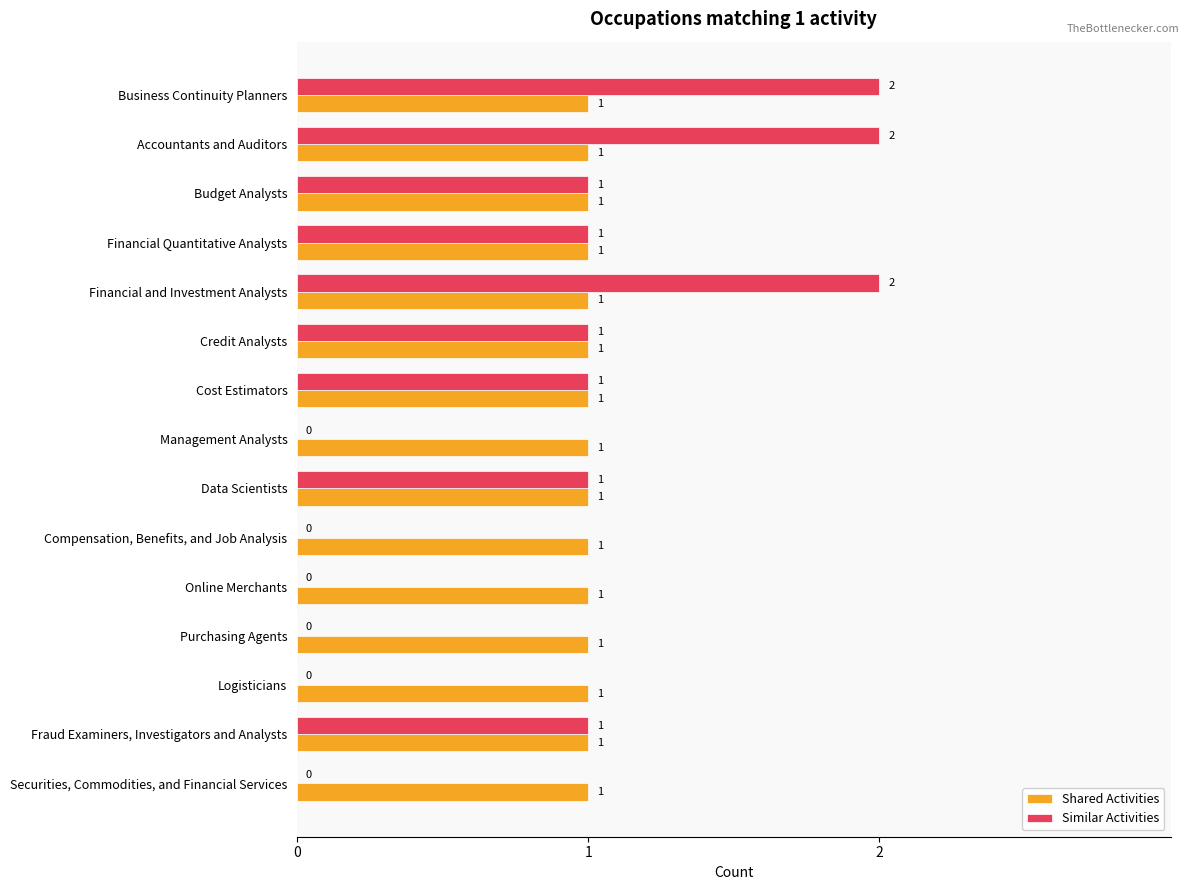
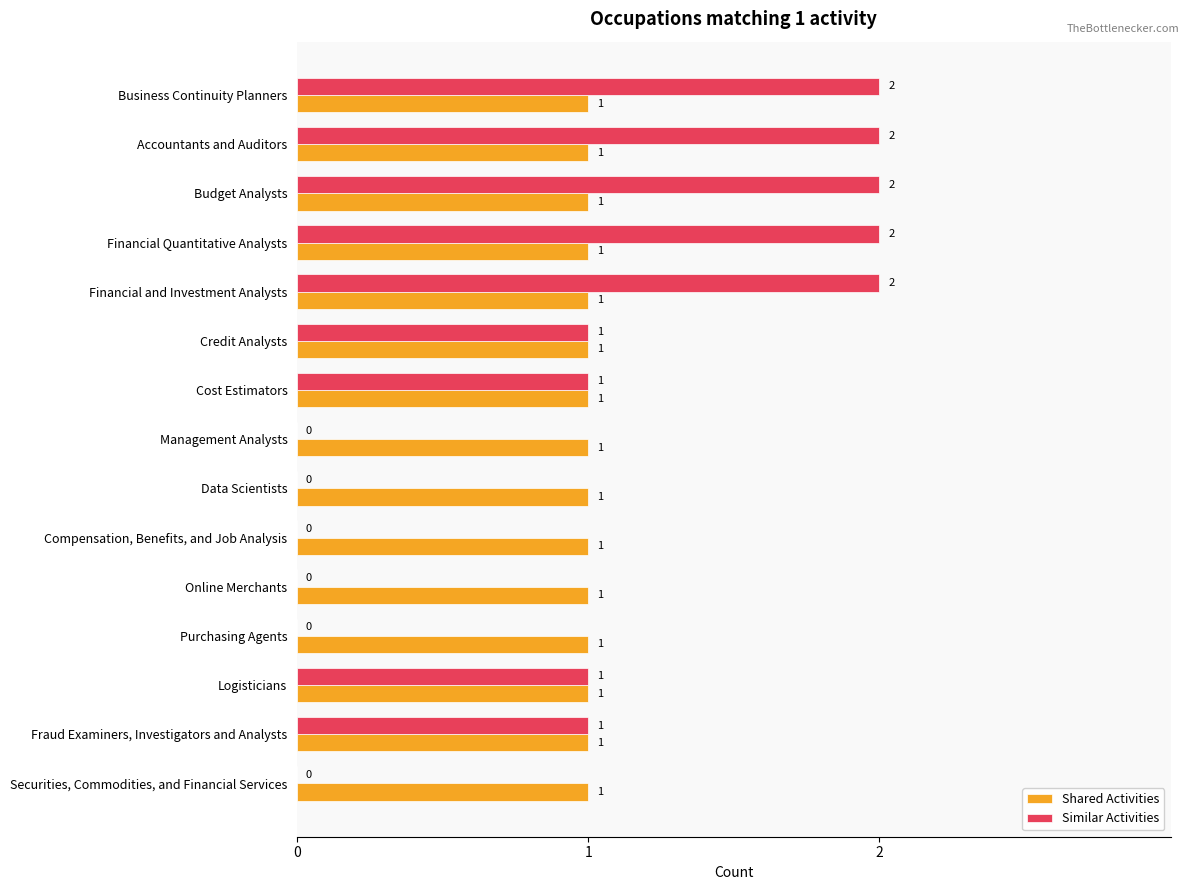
  {
    "Shared Activities": {
      "Business Continuity Planners": 1,
      "Accountants and Auditors": 1,
      "Budget Analysts": 1,
      "Financial Quantitative Analysts": 1,
      "Financial and Investment Analysts": 1,
      "Credit Analysts": 1,
      "Cost Estimators": 1,
      "Management Analysts": 1,
      "Data Scientists": 1,
      "Compensation, Benefits, and Job Analysis": 1,
      "Online Merchants": 1,
      "Purchasing Agents": 1,
      "Logisticians": 1,
      "Fraud Examiners, Investigators and Analysts": 1,
      "Securities, Commodities, and Financial Services": 1
    },
    "Similar Activities": {
      "Business Continuity Planners": 2,
      "Accountants and Auditors": 2,
-     "Budget Analysts": 1,
-     "Financial Quantitative Analysts": 1,
+     "Budget Analysts": 2,
+     "Financial Quantitative Analysts": 2,
      "Financial and Investment Analysts": 2,
      "Credit Analysts": 1,
      "Cost Estimators": 1,
      "Management Analysts": 0,
-     "Data Scientists": 1,
+     "Data Scientists": 0,
      "Compensation, Benefits, and Job Analysis": 0,
      "Online Merchants": 0,
      "Purchasing Agents": 0,
-     "Logisticians": 0,
+     "Logisticians": 1,
      "Fraud Examiners, Investigators and Analysts": 1,
      "Securities, Commodities, and Financial Services": 0
    }
  }
